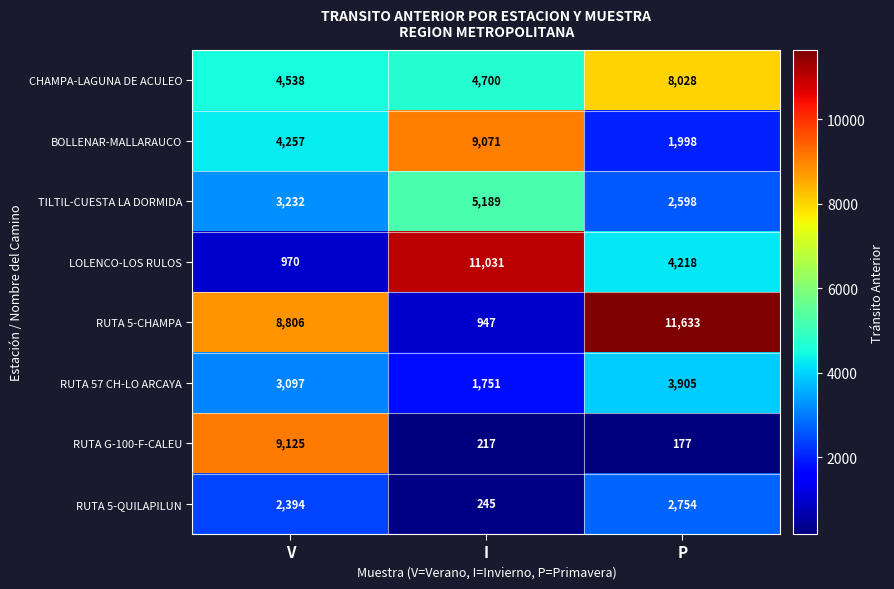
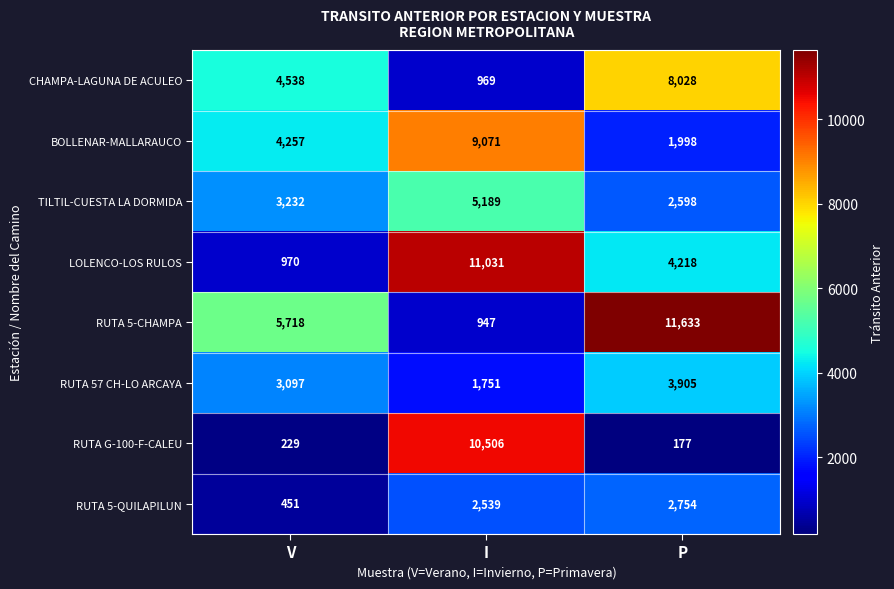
  {
    "CHAMPA-LAGUNA DE ACULEO": {
      "V": "4,538",
-     "I": "4,700",
+     "I": "969",
      "P": "8,028"
    },
    "BOLLENAR-MALLARAUCO": {
      "V": "4,257",
      "I": "9,071",
      "P": "1,998"
    },
    "TILTIL-CUESTA LA DORMIDA": {
      "V": "3,232",
      "I": "5,189",
      "P": "2,598"
    },
    "LOLENCO-LOS RULOS": {
      "V": "970",
      "I": "11,031",
      "P": "4,218"
    },
    "RUTA 5-CHAMPA": {
-     "V": "8,806",
+     "V": "5,718",
      "I": "947",
      "P": "11,633"
    },
    "RUTA 57 CH-LO ARCAYA": {
      "V": "3,097",
      "I": "1,751",
      "P": "3,905"
    },
    "RUTA G-100-F-CALEU": {
-     "V": "9,125",
-     "I": "217",
+     "V": "229",
+     "I": "10,506",
      "P": "177"
    },
    "RUTA 5-QUILAPILUN": {
-     "V": "2,394",
-     "I": "245",
+     "V": "451",
+     "I": "2,539",
      "P": "2,754"
    }
  }
